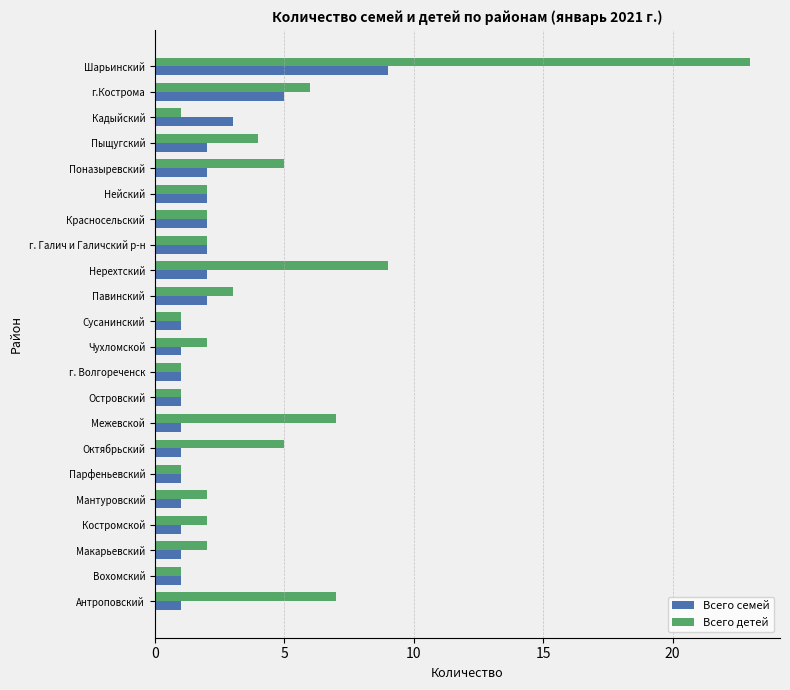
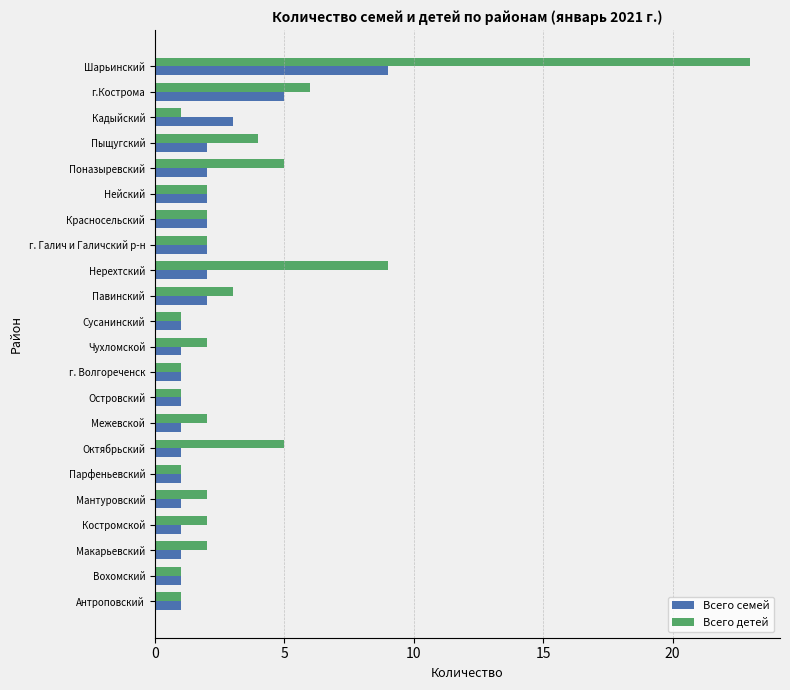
  {
    "Всего семей": {
      "Шарьинский": 9,
      "г.Кострома": 5,
      "Кадыйский": 3,
      "Пыщугский": 2,
      "Поназыревский": 2,
      "Нейский": 2,
      "Красносельский": 2,
      "г. Галич и Галичский р-н": 2,
      "Нерехтский": 2,
      "Павинский": 2,
      "Сусанинский": 1,
      "Чухломской": 1,
      "г. Волгореченск": 1,
      "Островский": 1,
      "Межевской": 1,
      "Октябрьский": 1,
      "Парфеньевский": 1,
      "Мантуровский": 1,
      "Костромской": 1,
      "Макарьевский": 1,
      "Вохомский": 1,
      "Антроповский": 1
    },
    "Всего детей": {
      "Шарьинский": 23,
      "г.Кострома": 6,
      "Кадыйский": 1,
      "Пыщугский": 4,
      "Поназыревский": 5,
      "Нейский": 2,
      "Красносельский": 2,
      "г. Галич и Галичский р-н": 2,
      "Нерехтский": 9,
      "Павинский": 3,
      "Сусанинский": 1,
      "Чухломской": 2,
      "г. Волгореченск": 1,
      "Островский": 1,
-     "Межевской": 7,
+     "Межевской": 2,
      "Октябрьский": 5,
      "Парфеньевский": 1,
      "Мантуровский": 2,
      "Костромской": 2,
      "Макарьевский": 2,
      "Вохомский": 1,
-     "Антроповский": 7
+     "Антроповский": 1
    }
  }
